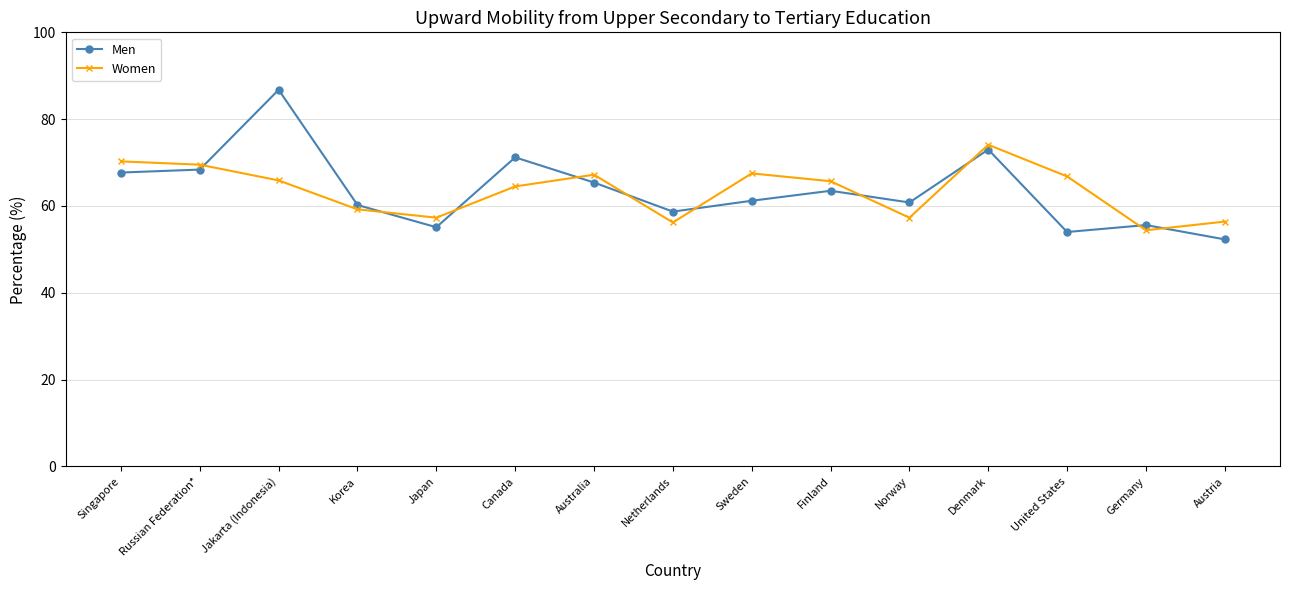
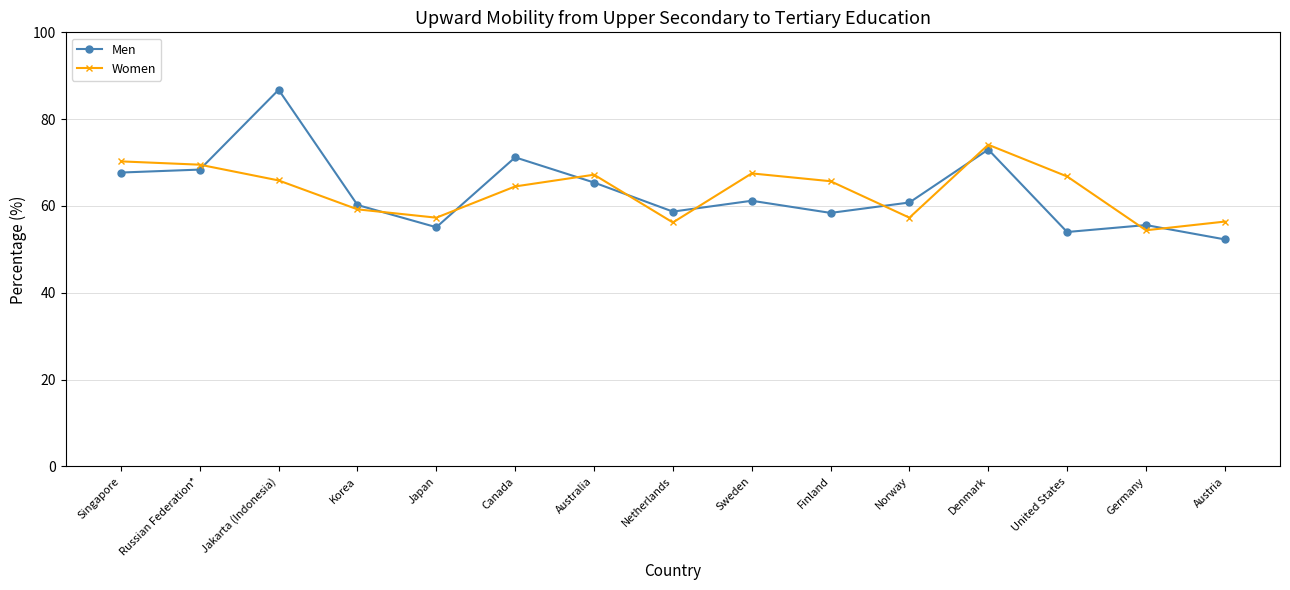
  {
    "Men": {
      "Singapore": 68,
      "Russian Federation*": 68,
      "Jakarta (Indonesia)": 87,
      "Korea": 60,
      "Japan": 55,
      "Canada": 71,
      "Australia": 65,
      "Netherlands": 59,
      "Sweden": 61,
-     "Finland": 64,
+     "Finland": 58,
      "Norway": 61,
      "Denmark": 73,
      "United States": 54,
      "Germany": 56,
      "Austria": 52
    },
    "Women": {
      "Singapore": 70,
      "Russian Federation*": 70,
      "Jakarta (Indonesia)": 66,
      "Korea": 59,
      "Japan": 57,
      "Canada": 65,
      "Australia": 67,
      "Netherlands": 56,
      "Sweden": 68,
      "Finland": 66,
      "Norway": 57,
      "Denmark": 74,
      "United States": 67,
      "Germany": 54,
      "Austria": 56
    }
  }
